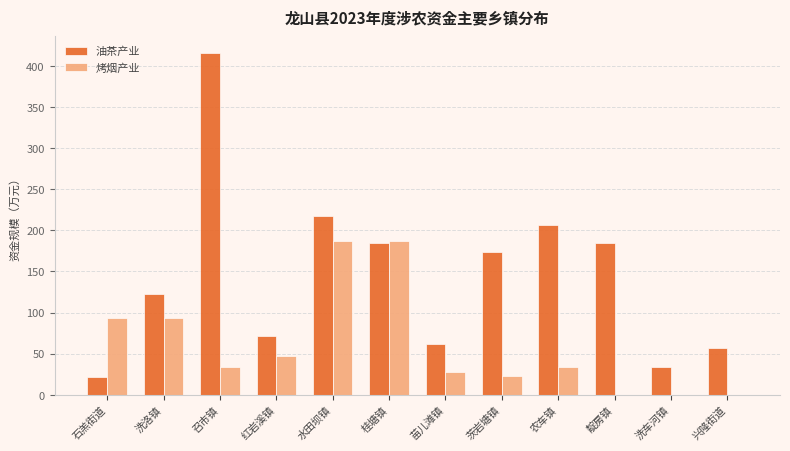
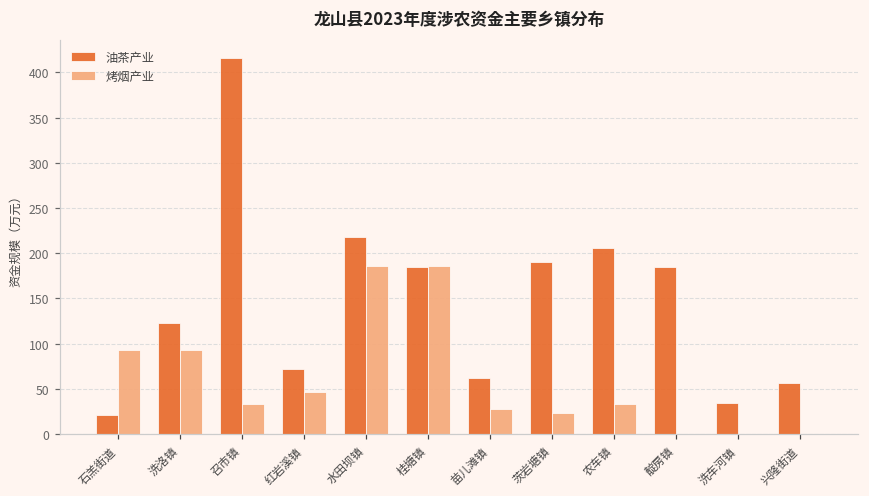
  {
    "油茶产业": {
      "石羔街道": 20,
      "洗洛镇": 120,
      "召市镇": 420,
      "红岩溪镇": 70,
      "水田坝镇": 220,
      "桂塘镇": 180,
      "苗儿滩镇": 60,
-     "茨岩塘镇": 170,
+     "茨岩塘镇": 190,
      "农车镇": 210,
      "靛房镇": 180,
      "洗车河镇": 30,
      "兴隆街道": 60
    },
    "烤烟产业": {
      "石羔街道": 90,
      "洗洛镇": 90,
      "召市镇": 30,
      "红岩溪镇": 50,
      "水田坝镇": 190,
      "桂塘镇": 190,
      "苗儿滩镇": 30,
      "茨岩塘镇": 20,
      "农车镇": 30,
      "靛房镇": 0,
      "洗车河镇": 0,
      "兴隆街道": 0
    }
  }
